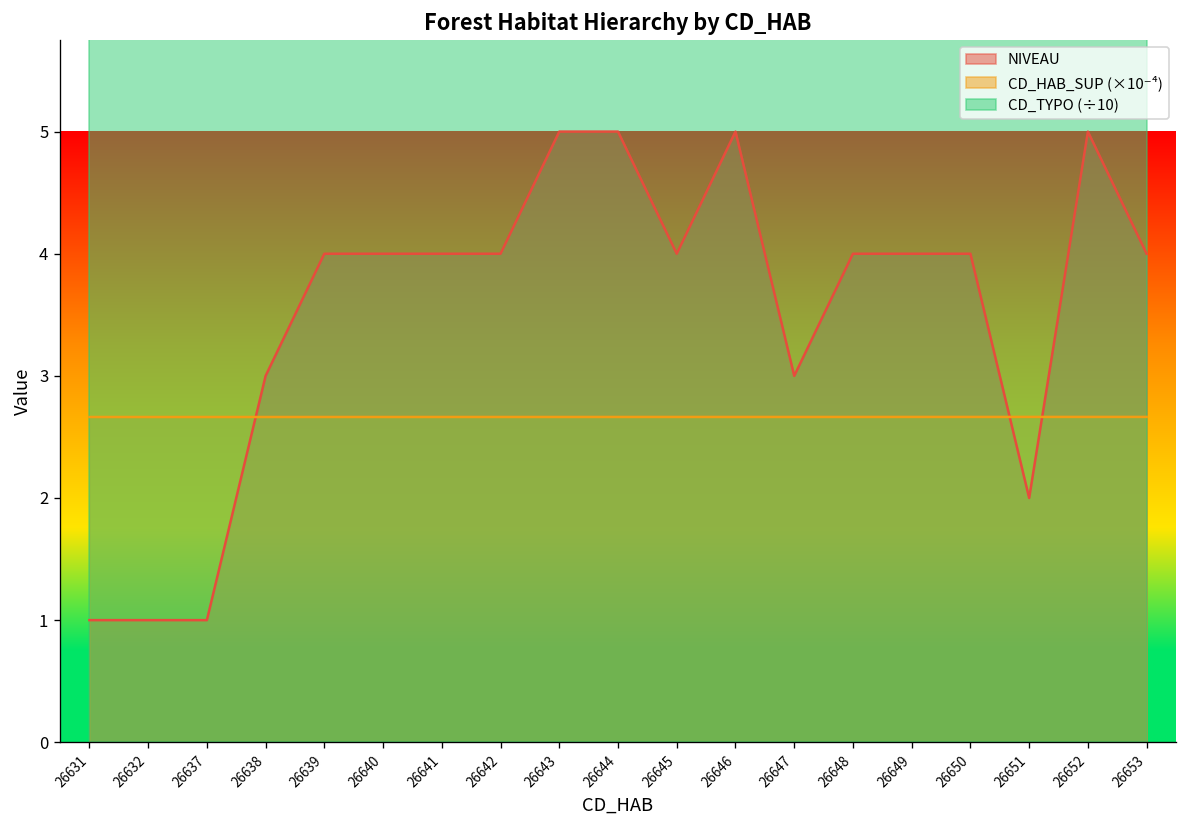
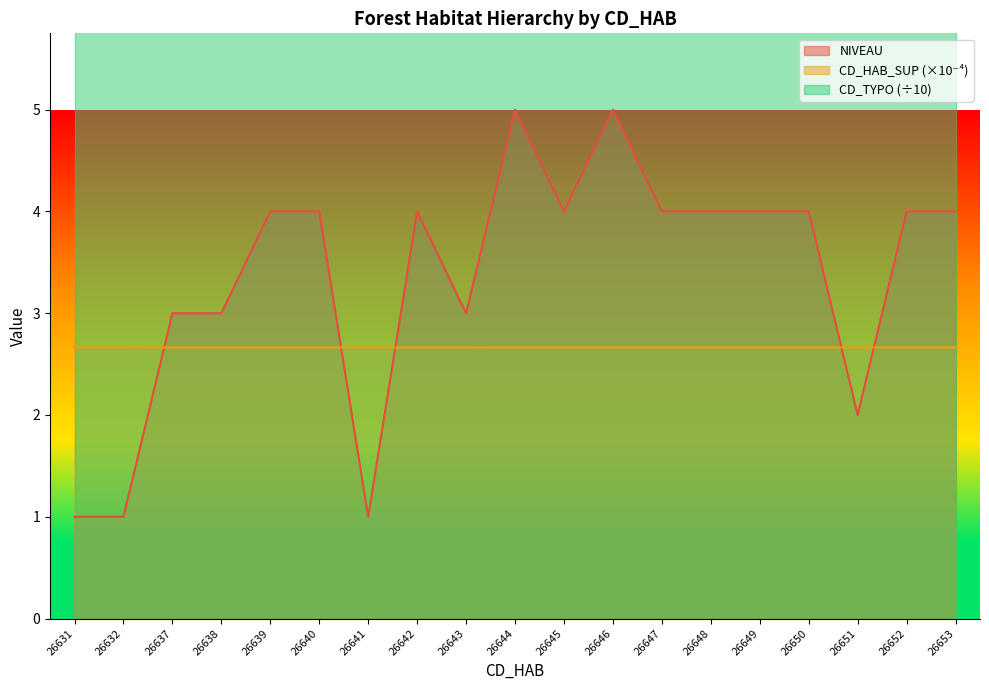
  {
    "NIVEAU": {
      "26631": 1,
      "26632": 1,
-     "26637": 1,
+     "26637": 3,
      "26638": 3,
      "26639": 4,
      "26640": 4,
-     "26641": 4,
+     "26641": 1,
      "26642": 4,
-     "26643": 5,
+     "26643": 3,
      "26644": 5,
      "26645": 4,
      "26646": 5,
-     "26647": 3,
+     "26647": 4,
      "26648": 4,
      "26649": 4,
      "26650": 4,
      "26651": 2,
-     "26652": 5,
+     "26652": 4,
      "26653": 4
    },
    "CD_HAB_SUP (×10⁻⁴)": {
      "26631": 2.66,
      "26632": 2.66,
      "26637": 2.66,
      "26638": 2.66,
      "26639": 2.66,
      "26640": 2.66,
      "26641": 2.66,
      "26642": 2.66,
      "26643": 2.66,
      "26644": 2.66,
      "26645": 2.66,
      "26646": 2.66,
      "26647": 2.66,
      "26648": 2.66,
      "26649": 2.66,
      "26650": 2.66,
      "26651": 2.66,
      "26652": 2.66,
      "26653": 2.66
    }
  }
